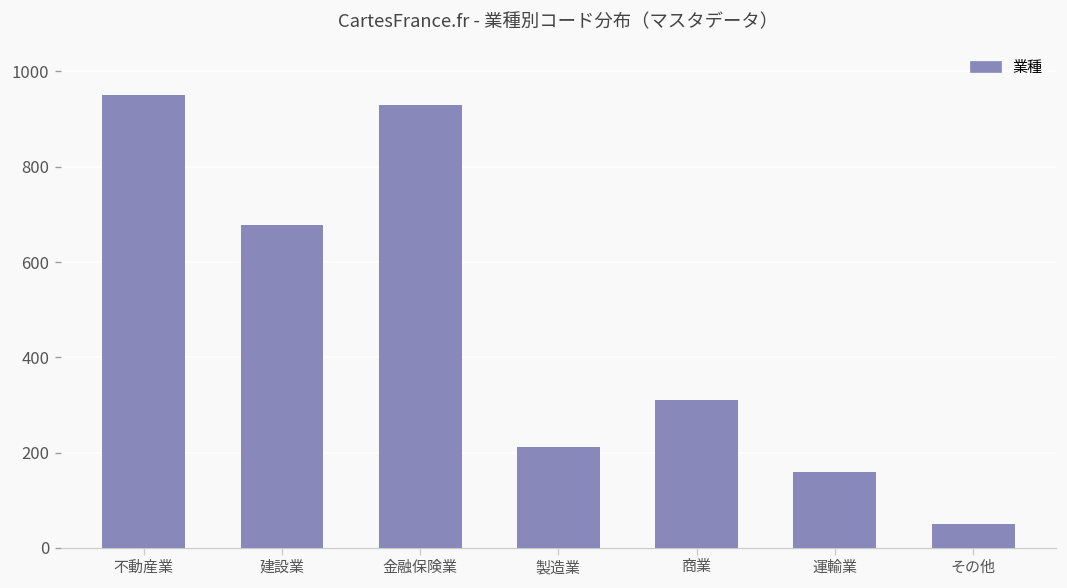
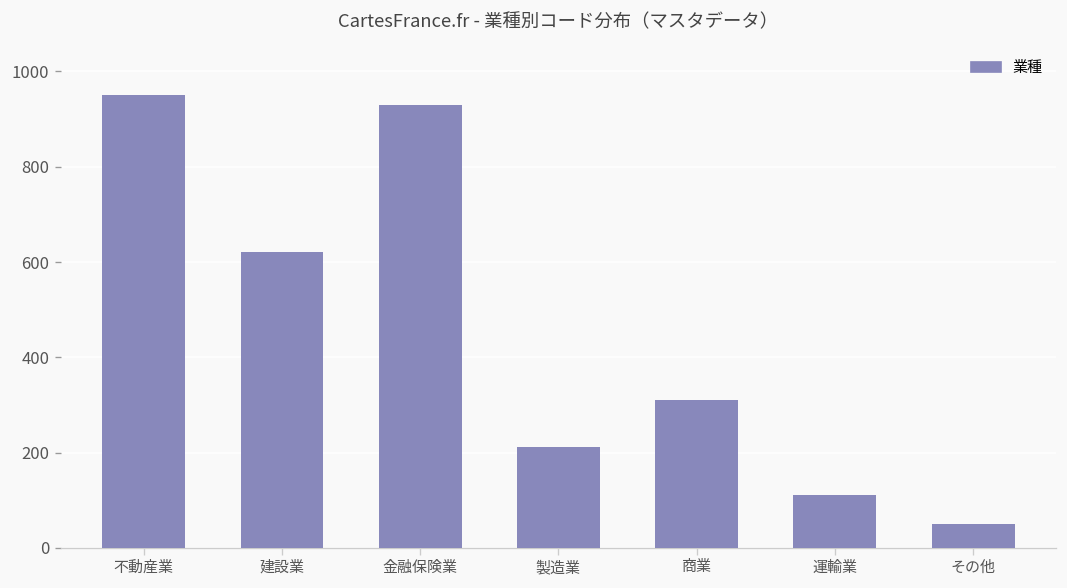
  {
    "不動産業": 950,
-   "建設業": 680,
+   "建設業": 620,
    "金融保険業": 930,
    "製造業": 210,
    "商業": 310,
-   "運輸業": 160,
+   "運輸業": 110,
    "その他": 50
  }
